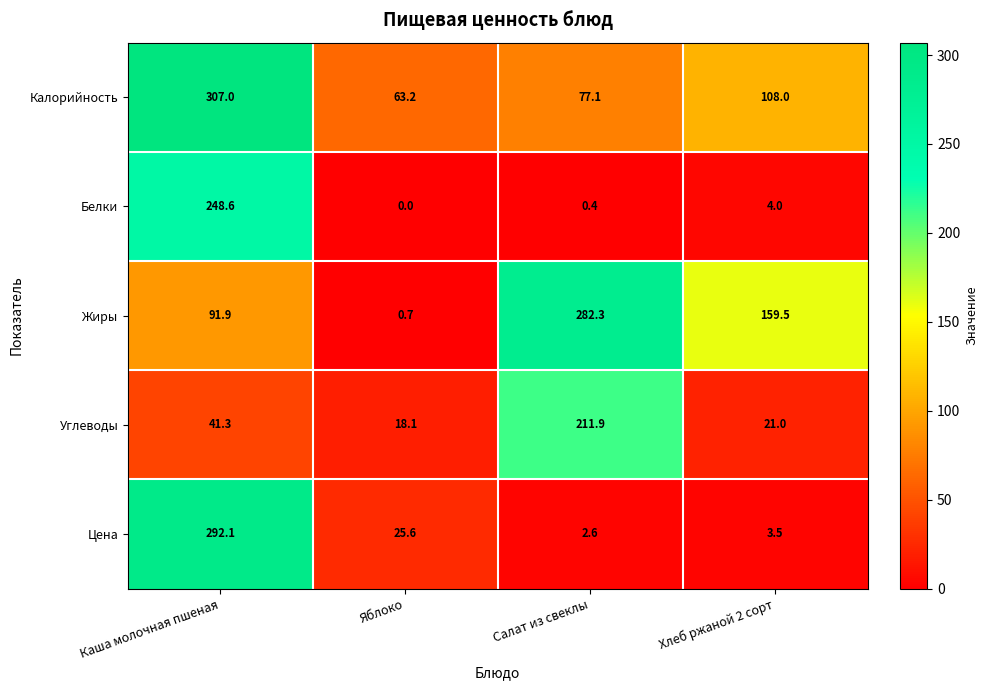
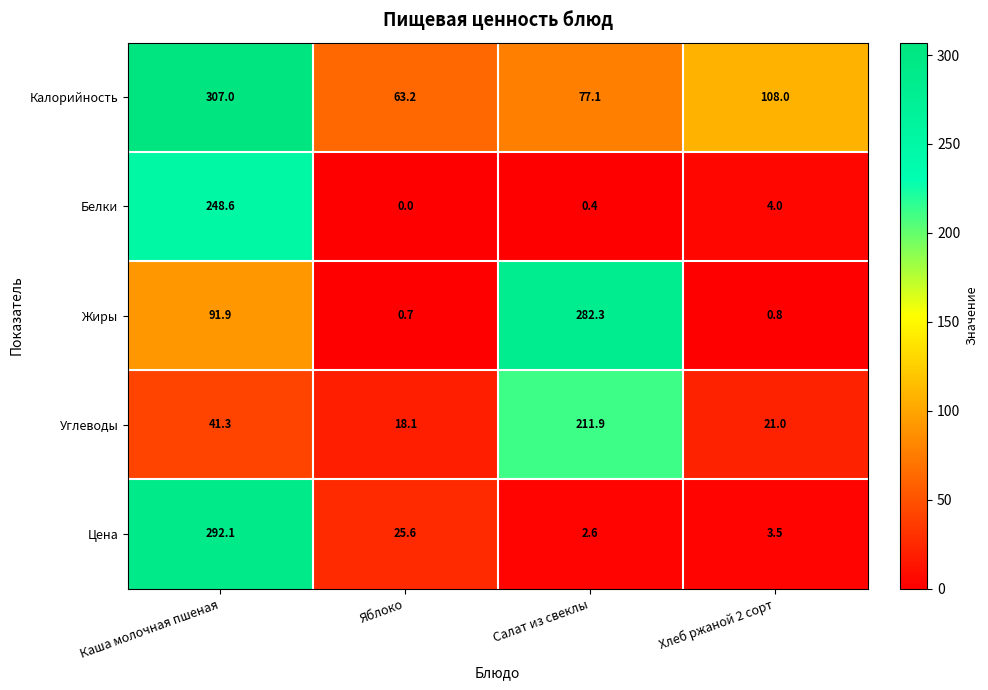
  {
    "Калорийность": {
      "Каша молочная пшеная": 307.0,
      "Яблоко": 63.2,
      "Салат из свеклы": 77.1,
      "Хлеб ржаной 2 сорт": 108.0
    },
    "Белки": {
      "Каша молочная пшеная": 248.6,
      "Яблоко": 0.0,
      "Салат из свеклы": 0.4,
      "Хлеб ржаной 2 сорт": 4.0
    },
    "Жиры": {
      "Каша молочная пшеная": 91.9,
      "Яблоко": 0.7,
      "Салат из свеклы": 282.3,
-     "Хлеб ржаной 2 сорт": 159.5
+     "Хлеб ржаной 2 сорт": 0.8
    },
    "Углеводы": {
      "Каша молочная пшеная": 41.3,
      "Яблоко": 18.1,
      "Салат из свеклы": 211.9,
      "Хлеб ржаной 2 сорт": 21.0
    },
    "Цена": {
      "Каша молочная пшеная": 292.1,
      "Яблоко": 25.6,
      "Салат из свеклы": 2.6,
      "Хлеб ржаной 2 сорт": 3.5
    }
  }
